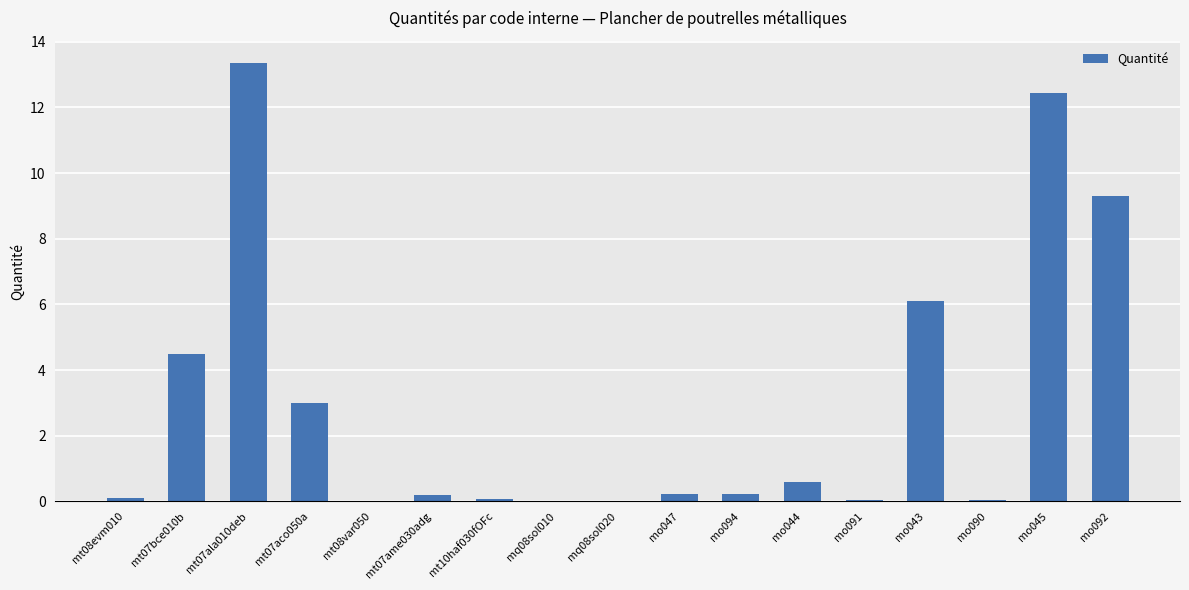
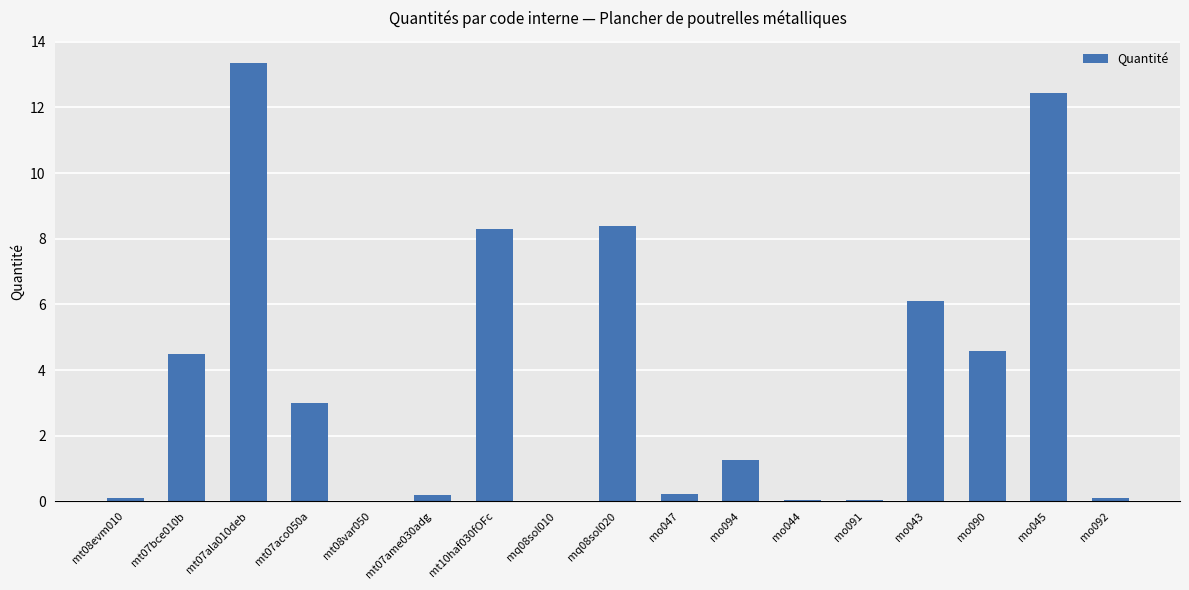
  {
    "mt08evm010": 0.1,
    "mt07bce010b": 4.5,
    "mt07ala010deb": 13.4,
    "mt07aco050a": 3.0,
    "mt07ame030adg": 0.2,
-   "mt10haf030fOFc": 0.1,
-   "mq08sol020": 0.0,
+   "mt10haf030fOFc": 8.3,
+   "mq08sol020": 8.4,
    "mo047": 0.2,
-   "mo094": 0.2,
-   "mo044": 0.6,
+   "mo094": 1.3,
+   "mo044": 0.1,
    "mo043": 6.1,
-   "mo090": 0.0,
+   "mo090": 4.6,
    "mo045": 12.4,
-   "mo092": 9.3
+   "mo092": 0.1
  }
